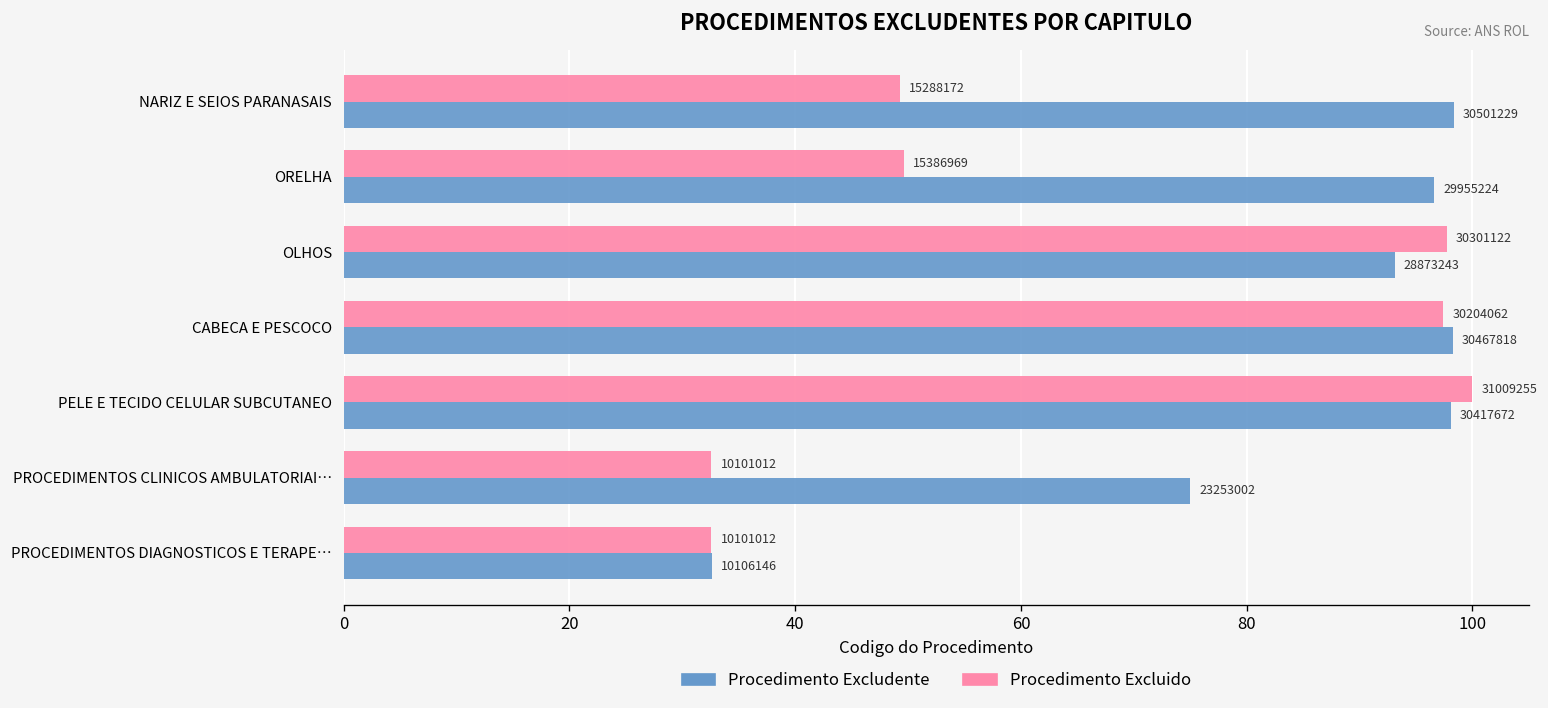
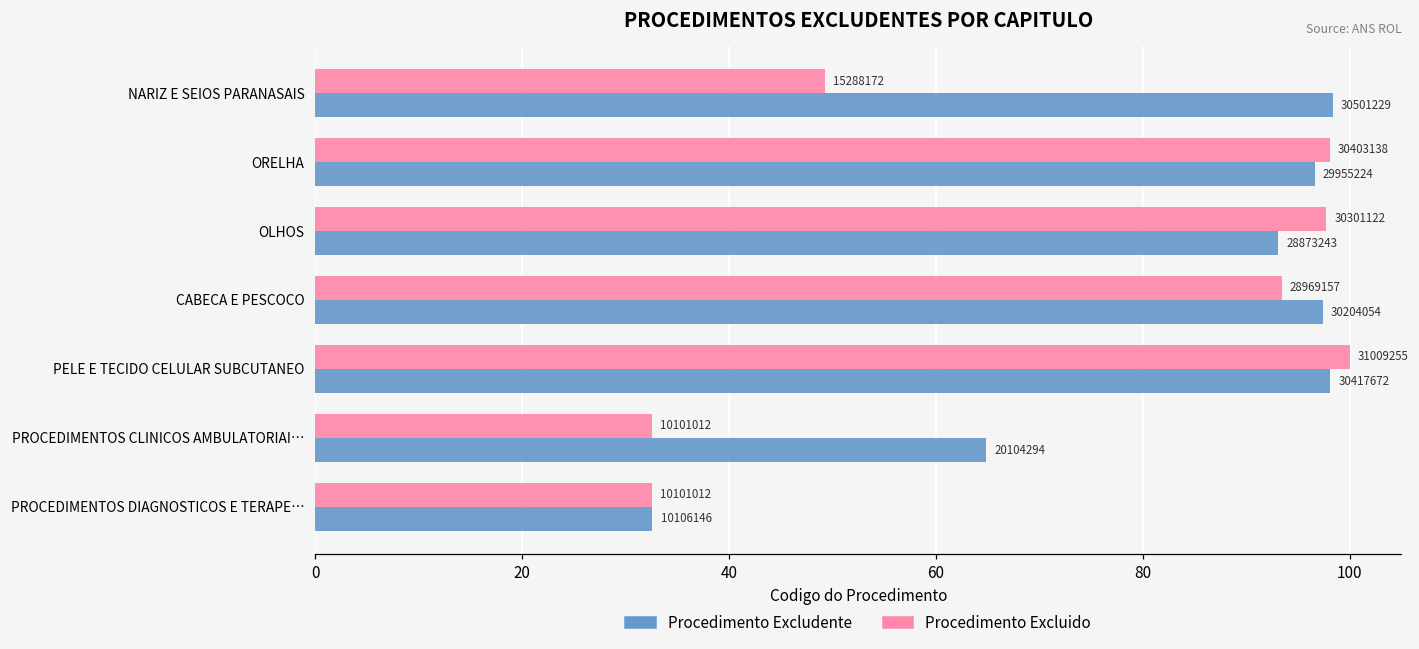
  {
    "Procedimento Excludente": {
-     "CABECA E PESCOCO": 30467818,
-     "PROCEDIMENTOS CLINICOS AMBULATORIAI…": 23253002
+     "CABECA E PESCOCO": 30204054,
+     "PROCEDIMENTOS CLINICOS AMBULATORIAI…": 20104294
    },
    "Procedimento Excluido": {
-     "ORELHA": 15386969,
-     "CABECA E PESCOCO": 30204062
+     "ORELHA": 30403138,
+     "CABECA E PESCOCO": 28969157
    }
  }
